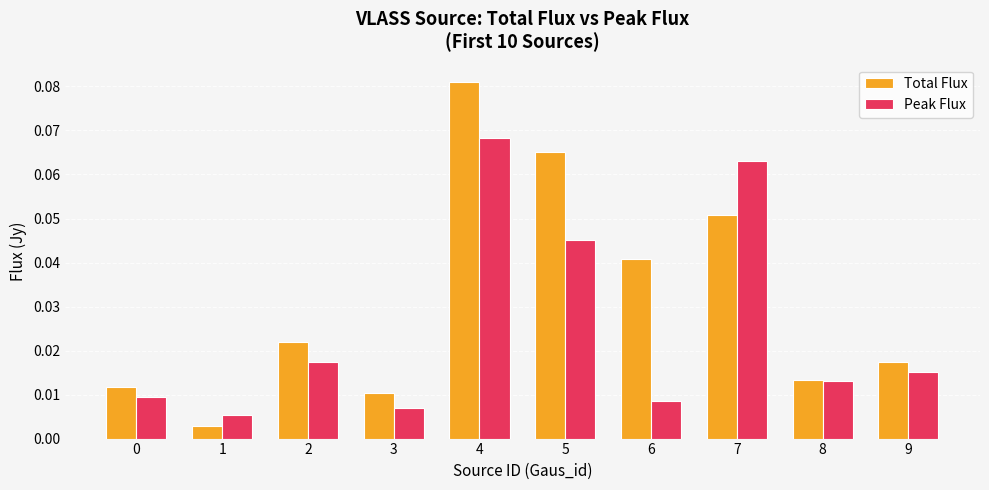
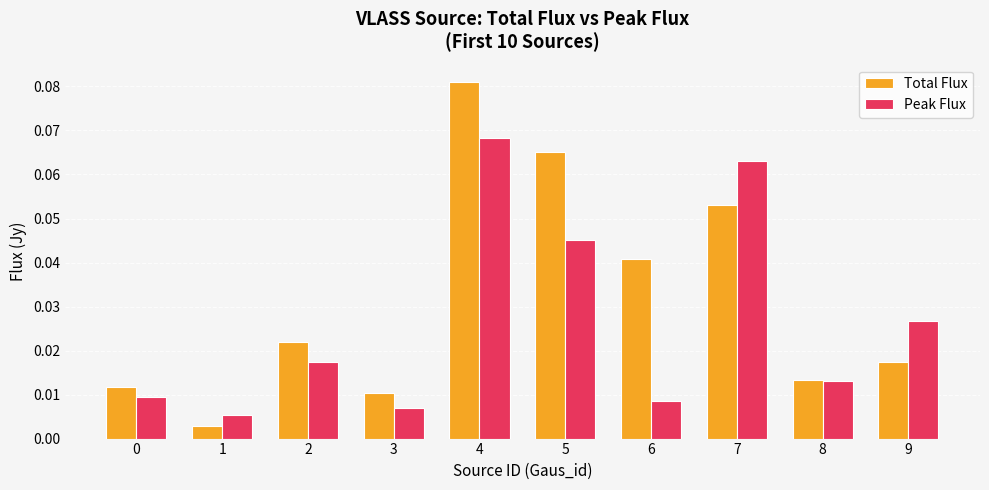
  {
    "Total Flux": {
      "0": 0.012,
      "1": 0.003,
      "2": 0.022,
      "3": 0.010,
      "4": 0.081,
      "5": 0.065,
      "6": 0.041,
-     "7": 0.051,
+     "7": 0.053,
      "8": 0.013,
      "9": 0.017
    },
    "Peak Flux": {
      "0": 0.010,
      "1": 0.005,
      "2": 0.017,
      "3": 0.007,
      "4": 0.068,
      "5": 0.045,
      "6": 0.008,
      "7": 0.063,
      "8": 0.013,
-     "9": 0.015
+     "9": 0.027
    }
  }
